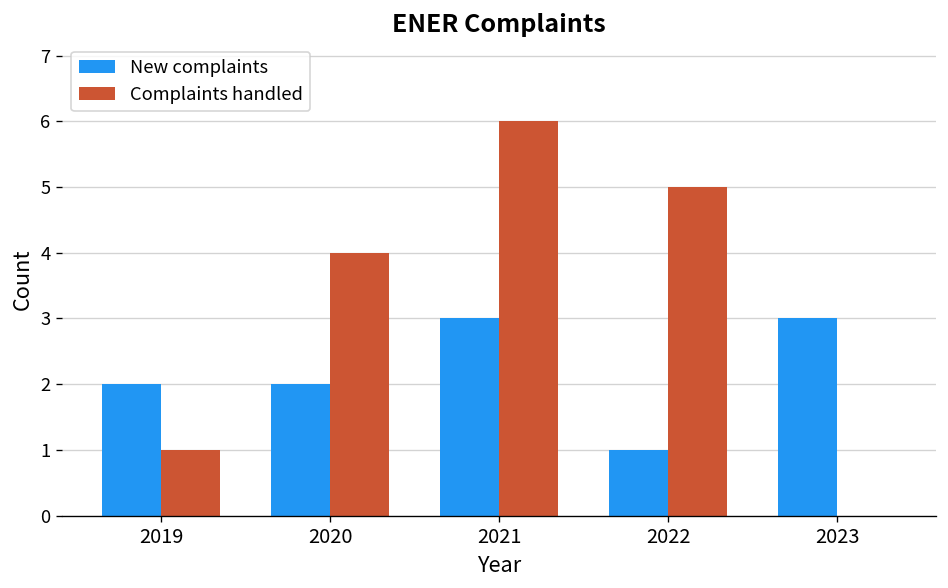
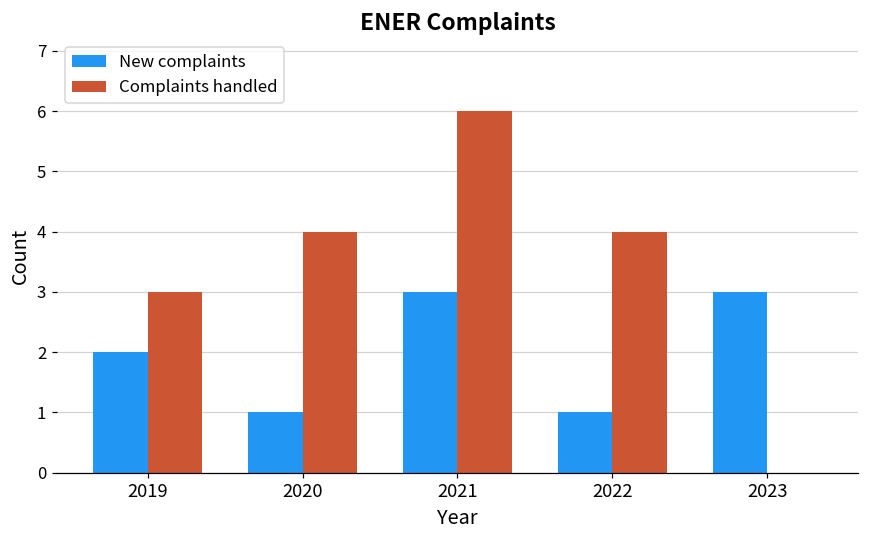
  {
    "New complaints": {
      "2019": 2,
-     "2020": 2,
+     "2020": 1,
      "2021": 3,
      "2022": 1,
      "2023": 3
    },
    "Complaints handled": {
-     "2019": 1,
+     "2019": 3,
      "2020": 4,
      "2021": 6,
-     "2022": 5,
+     "2022": 4,
      "2023": 0
    }
  }
